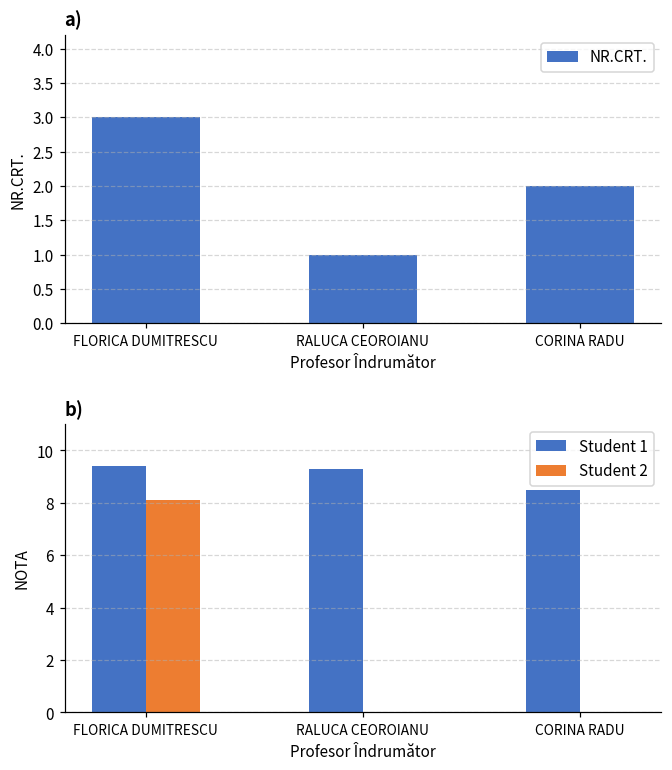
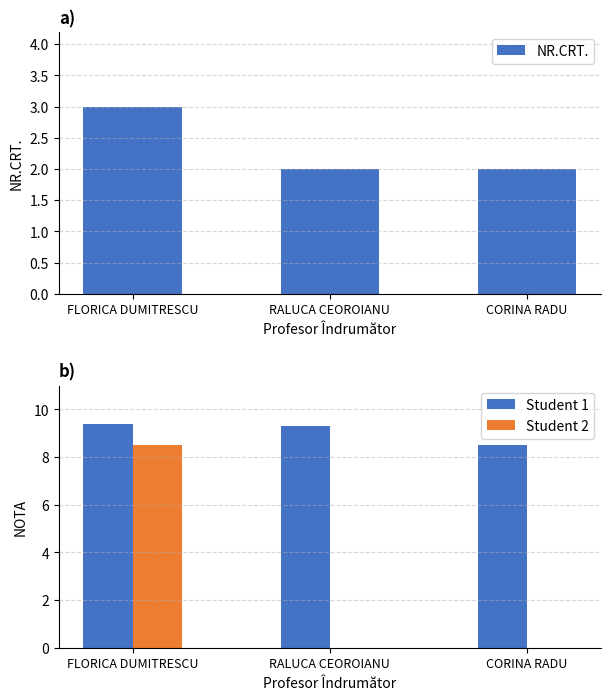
  {
    "a)": {
      "FLORICA DUMITRESCU": 3,
-     "RALUCA CEOROIANU": 1,
+     "RALUCA CEOROIANU": 2,
      "CORINA RADU": 2
    },
    "b)": {
      "Student 1": {
        "FLORICA DUMITRESCU": 9.4,
        "RALUCA CEOROIANU": 9.3,
        "CORINA RADU": 8.5
      },
      "Student 2": {
-       "FLORICA DUMITRESCU": 8.1,
+       "FLORICA DUMITRESCU": 8.5,
        "RALUCA CEOROIANU": 0.0,
        "CORINA RADU": 0.0
      }
    }
  }
